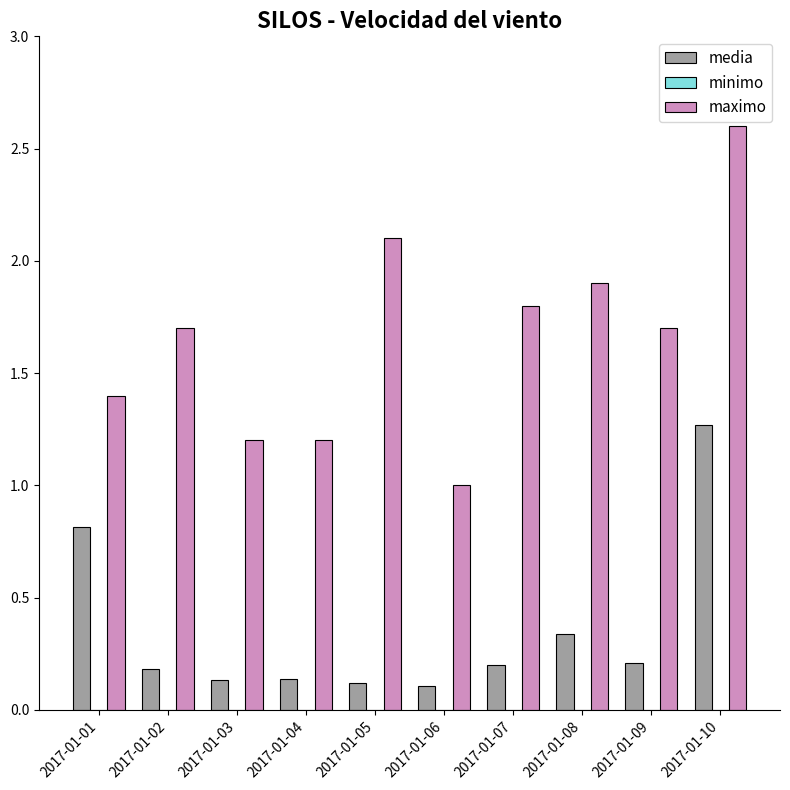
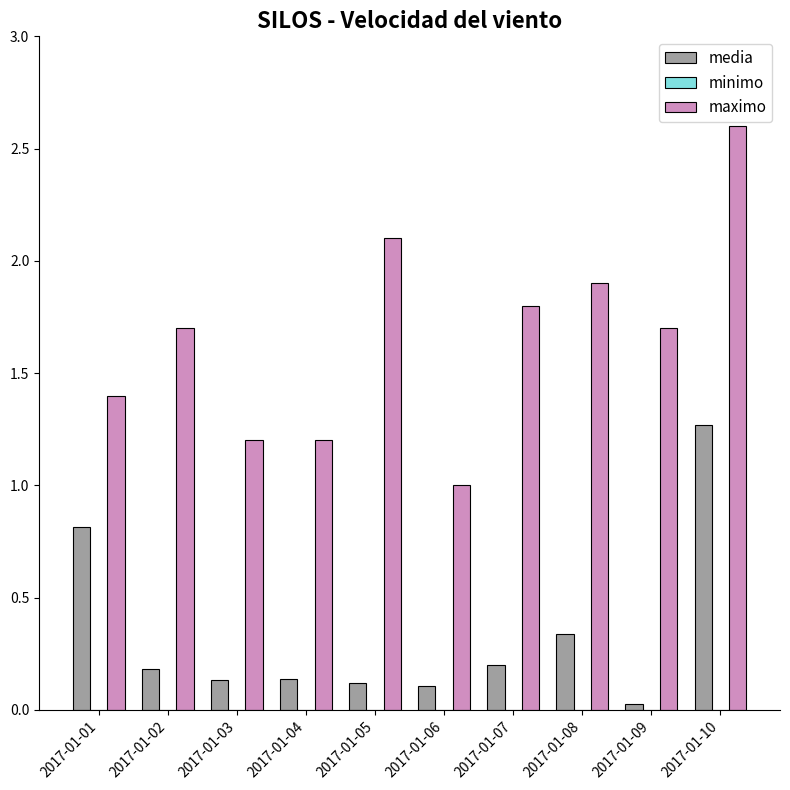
  {
    "media": {
      "2017-01-01": 0.81,
      "2017-01-02": 0.18,
      "2017-01-03": 0.13,
      "2017-01-04": 0.14,
      "2017-01-05": 0.12,
      "2017-01-06": 0.11,
      "2017-01-07": 0.20,
      "2017-01-08": 0.34,
-     "2017-01-09": 0.21,
+     "2017-01-09": 0.03,
      "2017-01-10": 1.27
    },
    "minimo": {
      "2017-01-01": 0.00,
      "2017-01-02": 0.00,
      "2017-01-03": 0.00,
      "2017-01-04": 0.00,
      "2017-01-05": 0.00,
      "2017-01-06": 0.00,
      "2017-01-07": 0.00,
      "2017-01-08": 0.00,
      "2017-01-09": 0.00,
      "2017-01-10": 0.00
    },
    "maximo": {
      "2017-01-01": 1.40,
      "2017-01-02": 1.70,
      "2017-01-03": 1.20,
      "2017-01-04": 1.20,
      "2017-01-05": 2.10,
      "2017-01-06": 1.00,
      "2017-01-07": 1.80,
      "2017-01-08": 1.90,
      "2017-01-09": 1.70,
      "2017-01-10": 2.60
    }
  }
